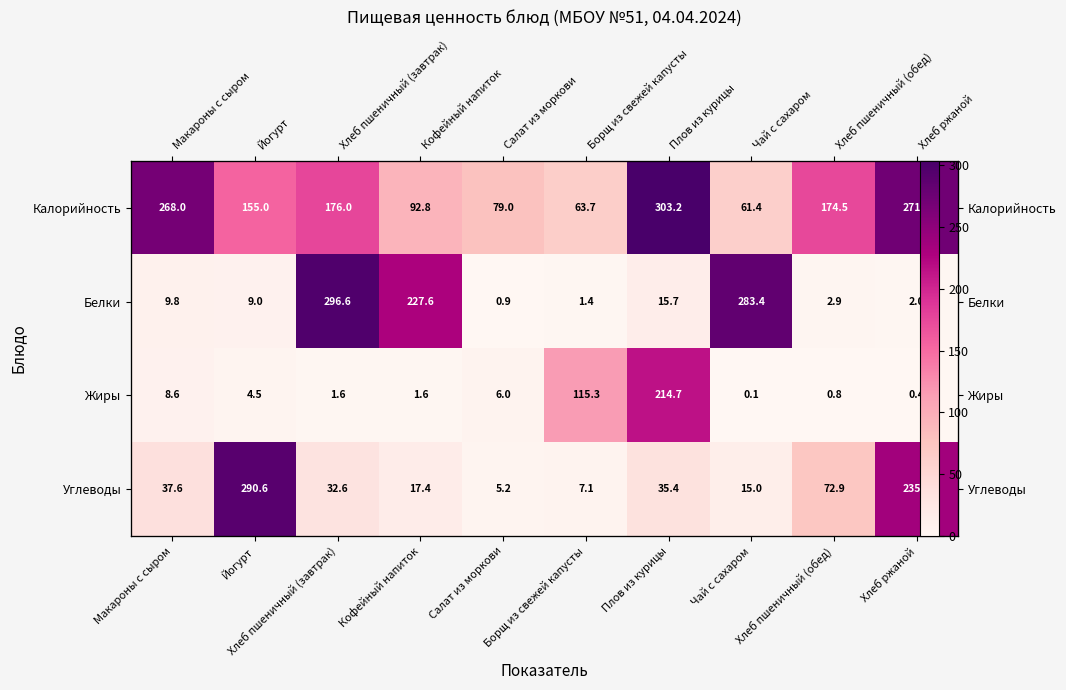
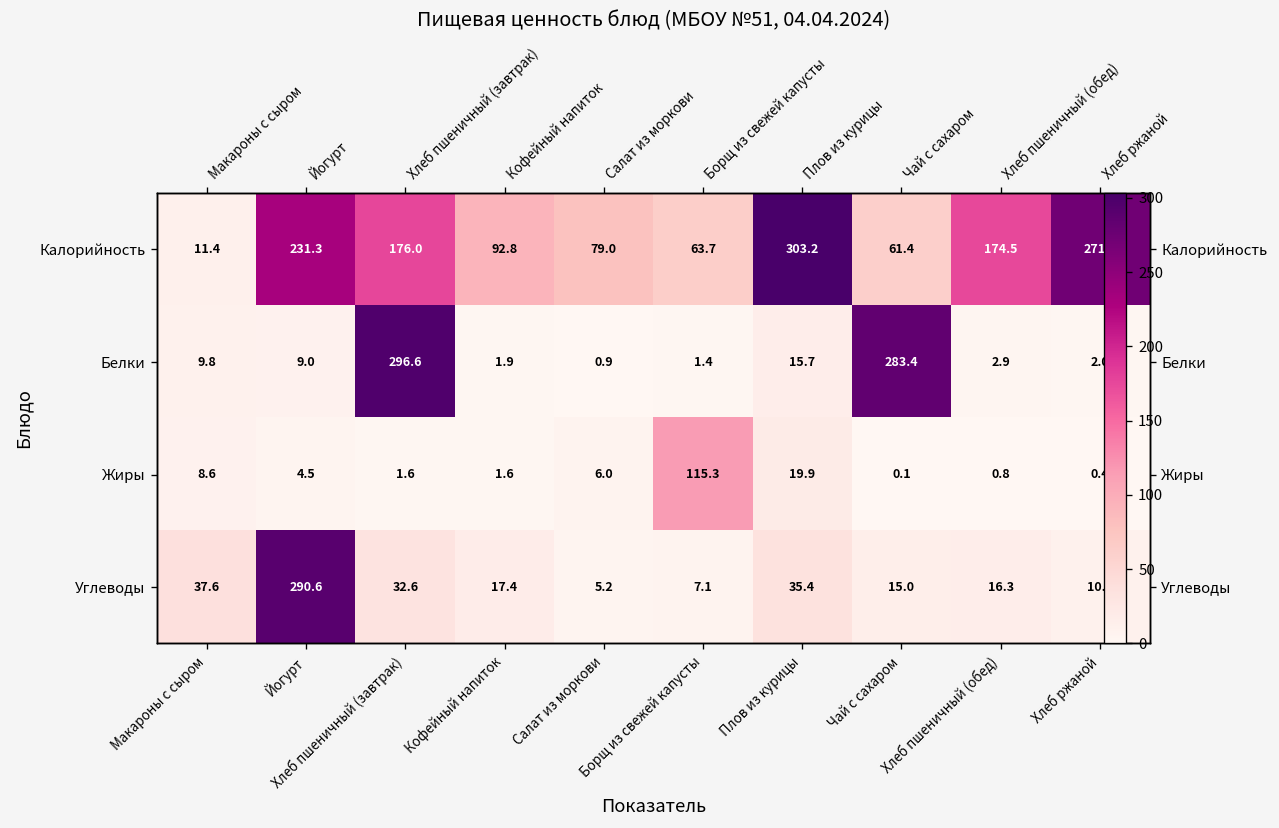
  {
    "Калорийность": {
-     "Макароны с сыром": 268.0,
-     "Йогурт": 155.0,
+     "Макароны с сыром": 11.4,
+     "Йогурт": 231.3,
      "Хлеб пшеничный (завтрак)": 176.0,
      "Кофейный напиток": 92.8,
      "Салат из моркови": 79.0,
      "Борщ из свежей капусты": 63.7,
      "Плов из курицы": 303.2,
      "Чай с сахаром": 61.4,
      "Хлеб пшеничный (обед)": 174.5,
      "Хлеб ржаной": 271.6
    },
    "Белки": {
      "Макароны с сыром": 9.8,
      "Йогурт": 9.0,
      "Хлеб пшеничный (завтрак)": 296.6,
-     "Кофейный напиток": 227.6,
+     "Кофейный напиток": 1.9,
      "Салат из моркови": 0.9,
      "Борщ из свежей капусты": 1.4,
      "Плов из курицы": 15.7,
      "Чай с сахаром": 283.4,
      "Хлеб пшеничный (обед)": 2.9,
      "Хлеб ржаной": 2.0
    },
    "Жиры": {
      "Макароны с сыром": 8.6,
      "Йогурт": 4.5,
      "Хлеб пшеничный (завтрак)": 1.6,
      "Кофейный напиток": 1.6,
      "Салат из моркови": 6.0,
      "Борщ из свежей капусты": 115.3,
-     "Плов из курицы": 214.7,
+     "Плов из курицы": 19.9,
      "Чай с сахаром": 0.1,
      "Хлеб пшеничный (обед)": 0.8,
      "Хлеб ржаной": 0.4
    },
    "Углеводы": {
      "Макароны с сыром": 37.6,
      "Йогурт": 290.6,
      "Хлеб пшеничный (завтрак)": 32.6,
      "Кофейный напиток": 17.4,
      "Салат из моркови": 5.2,
      "Борщ из свежей капусты": 7.1,
      "Плов из курицы": 35.4,
      "Чай с сахаром": 15.0,
-     "Хлеб пшеничный (обед)": 72.9,
-     "Хлеб ржаной": 235.0
+     "Хлеб пшеничный (обед)": 16.3,
+     "Хлеб ржаной": 10.0
    }
  }
